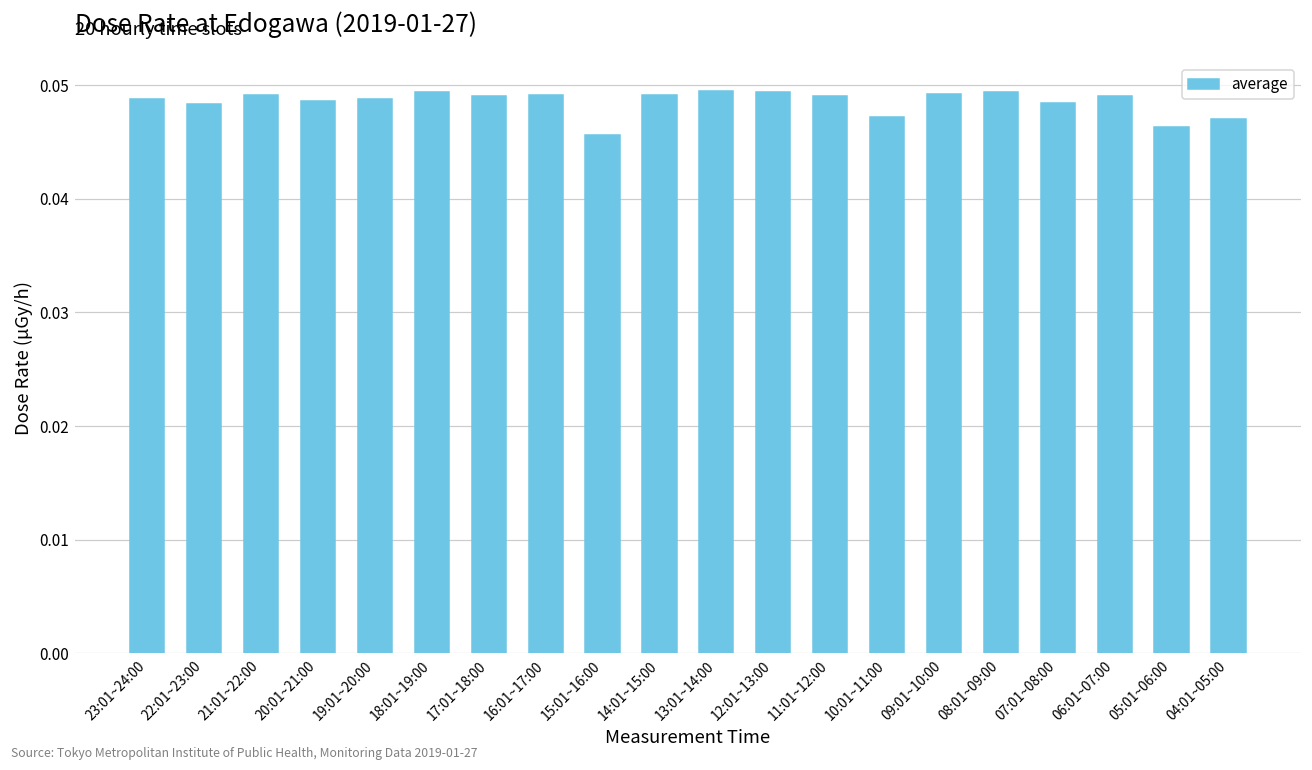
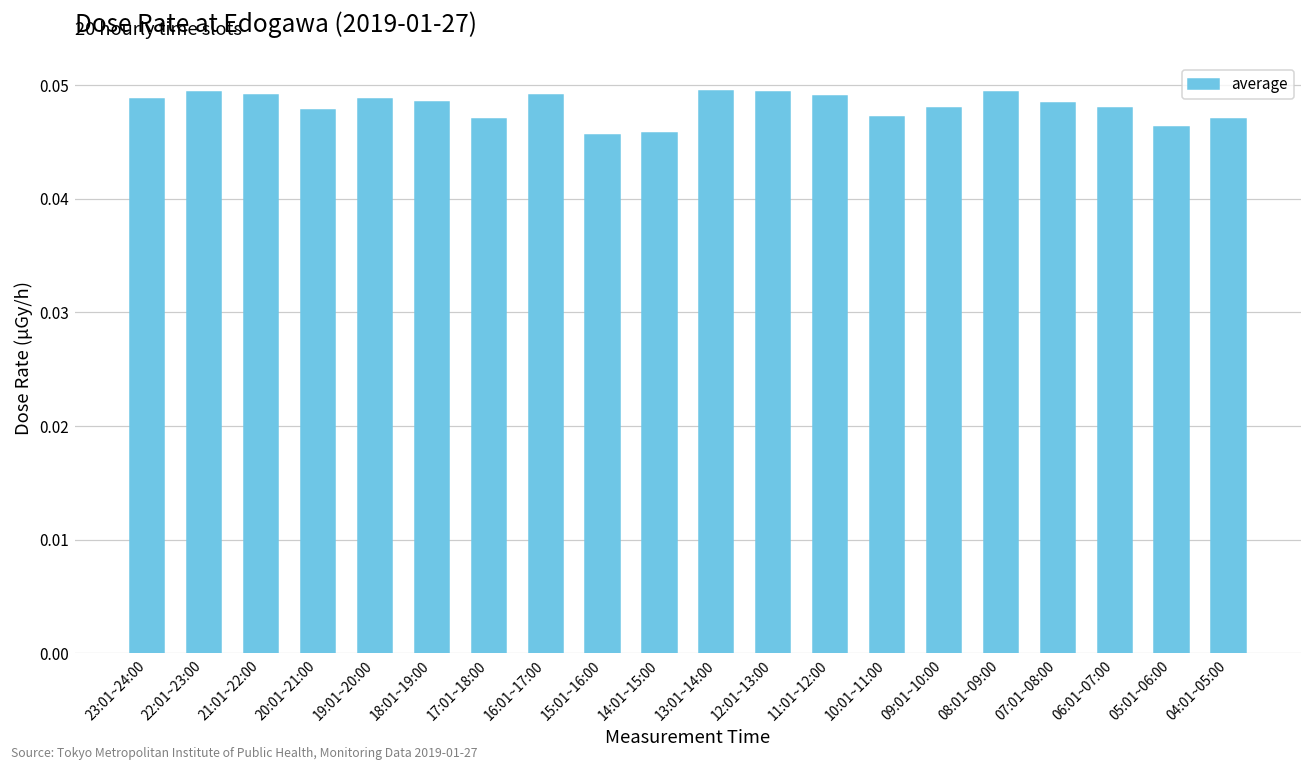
  {
    "23:01~24:00": 0.0488,
-   "22:01~23:00": 0.0483,
+   "22:01~23:00": 0.0494,
    "21:01~22:00": 0.0491,
-   "20:01~21:00": 0.0486,
+   "20:01~21:00": 0.0478,
    "19:01~20:00": 0.0488,
-   "18:01~19:00": 0.0494,
-   "17:01~18:00": 0.049,
+   "18:01~19:00": 0.0485,
+   "17:01~18:00": 0.047,
    "16:01~17:00": 0.0491,
    "15:01~16:00": 0.0456,
-   "14:01~15:00": 0.0491,
+   "14:01~15:00": 0.0458,
    "13:01~14:00": 0.0495,
    "12:01~13:00": 0.0494,
    "11:01~12:00": 0.0490,
    "10:01~11:00": 0.0472,
-   "09:01~10:00": 0.0492,
+   "09:01~10:00": 0.0480,
    "08:01~09:00": 0.0494,
    "07:01~08:00": 0.0484,
-   "06:01~07:00": 0.049,
+   "06:01~07:00": 0.048,
    "05:01~06:00": 0.0463,
    "04:01~05:00": 0.0470
  }
